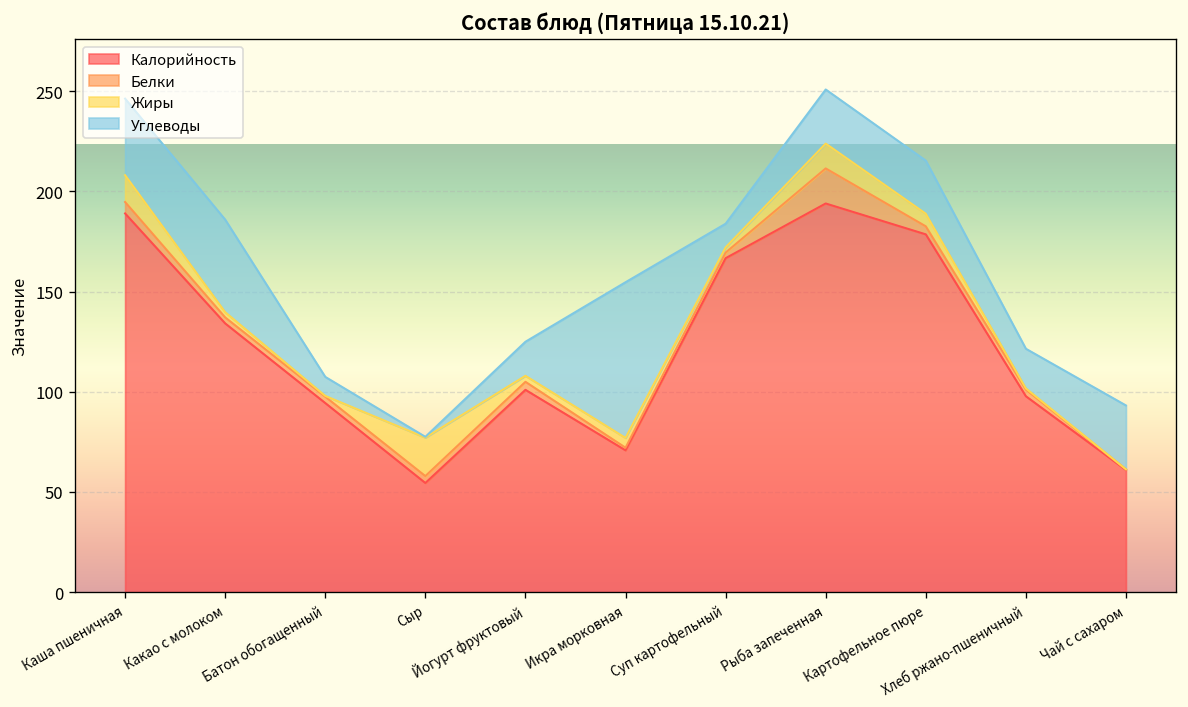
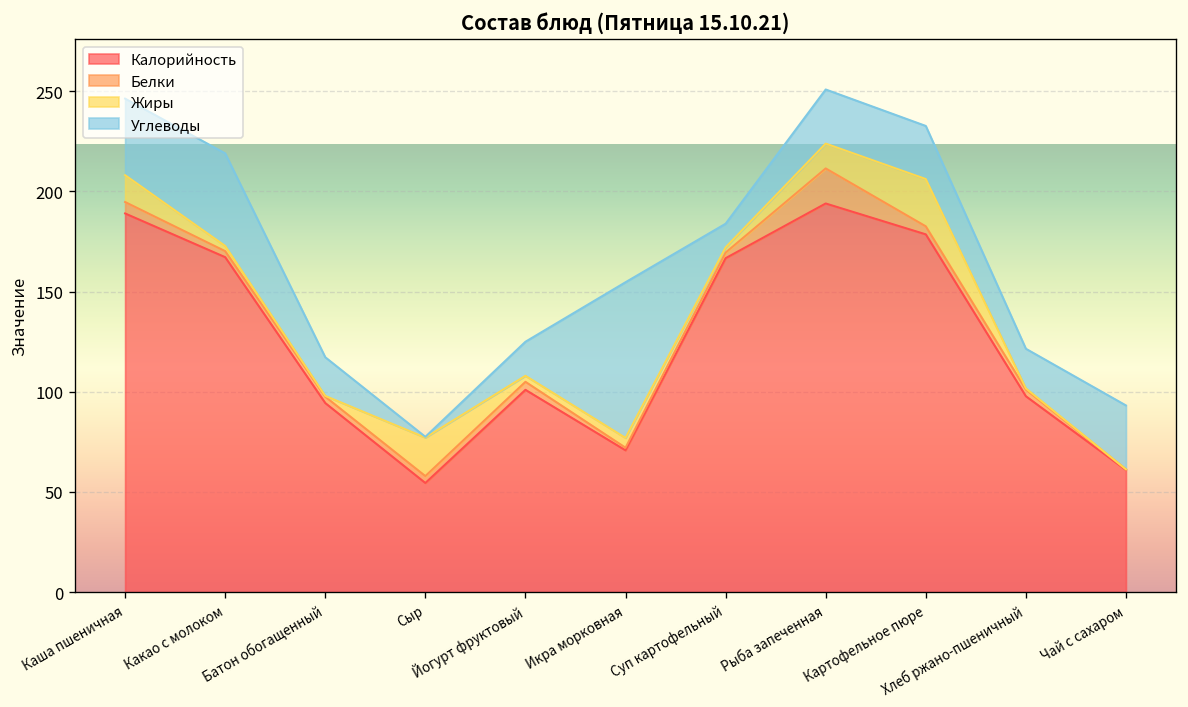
  {
    "Калорийность": {
      "Каша пшеничная": 189,
-     "Какао с молоком": 134,
+     "Какао с молоком": 167,
      "Батон обогащенный": 94,
      "Сыр": 55,
      "Йогурт фруктовый": 101,
      "Суп картофельный": 167,
      "Рыба запеченная": 194,
      "Картофельное пюре": 179,
      "Хлеб ржано-пшеничный": 98
    },
    "Белки": {
      "Каша пшеничная": 6,
      "Какао с молоком": 3,
      "Сыр": 3,
      "Йогурт фруктовый": 4,
      "Суп картофельный": 3,
      "Рыба запеченная": 18,
      "Картофельное пюре": 4
    },
    "Жиры": {
      "Каша пшеничная": 13,
      "Какао с молоком": 3,
      "Йогурт фруктовый": 3,
      "Икра морковная": 5,
      "Суп картофельный": 3,
      "Рыба запеченная": 12,
-     "Картофельное пюре": 6
+     "Картофельное пюре": 24
    },
    "Углеводы": {
      "Какао с молоком": 46,
-     "Батон обогащенный": 10,
+     "Батон обогащенный": 19,
      "Йогурт фруктовый": 17,
      "Икра морковная": 78,
      "Суп картофельный": 12,
      "Рыба запеченная": 27,
      "Картофельное пюре": 27,
      "Хлеб ржано-пшеничный": 20,
      "Чай с сахаром": 32
    }
  }
